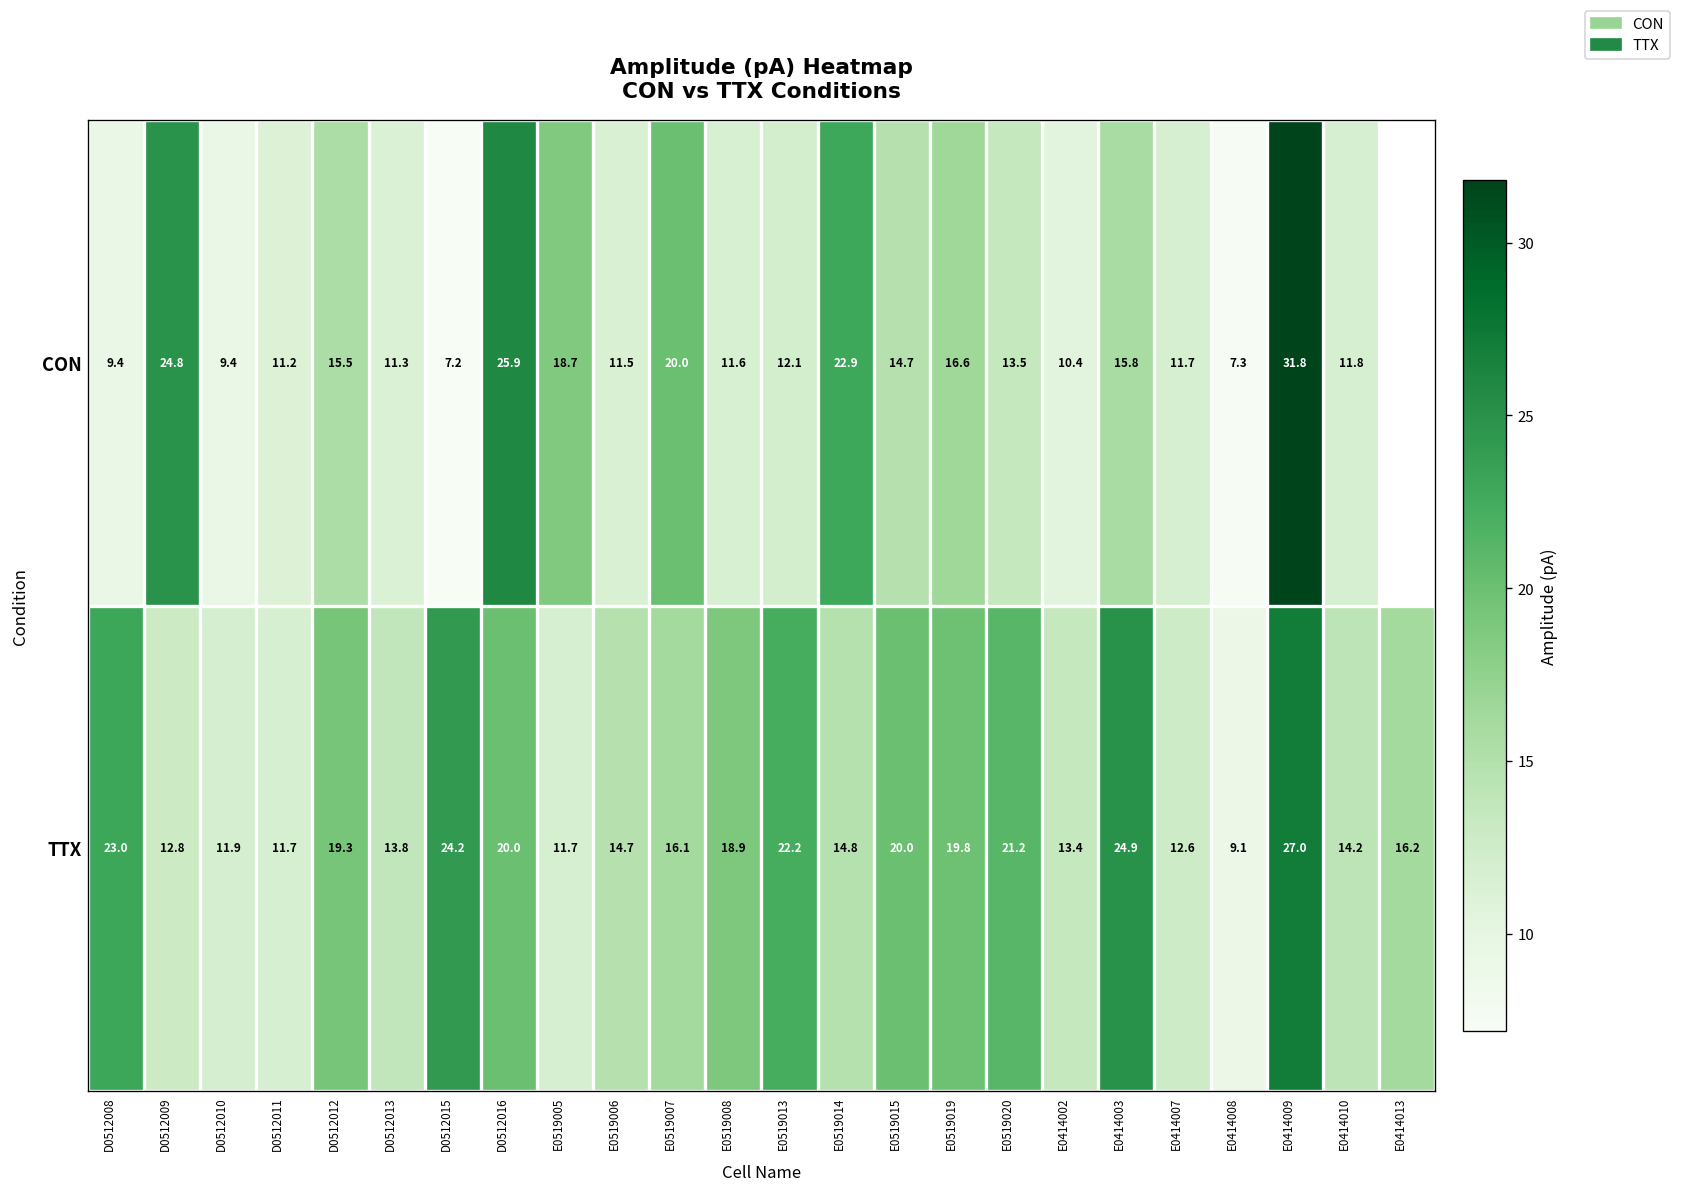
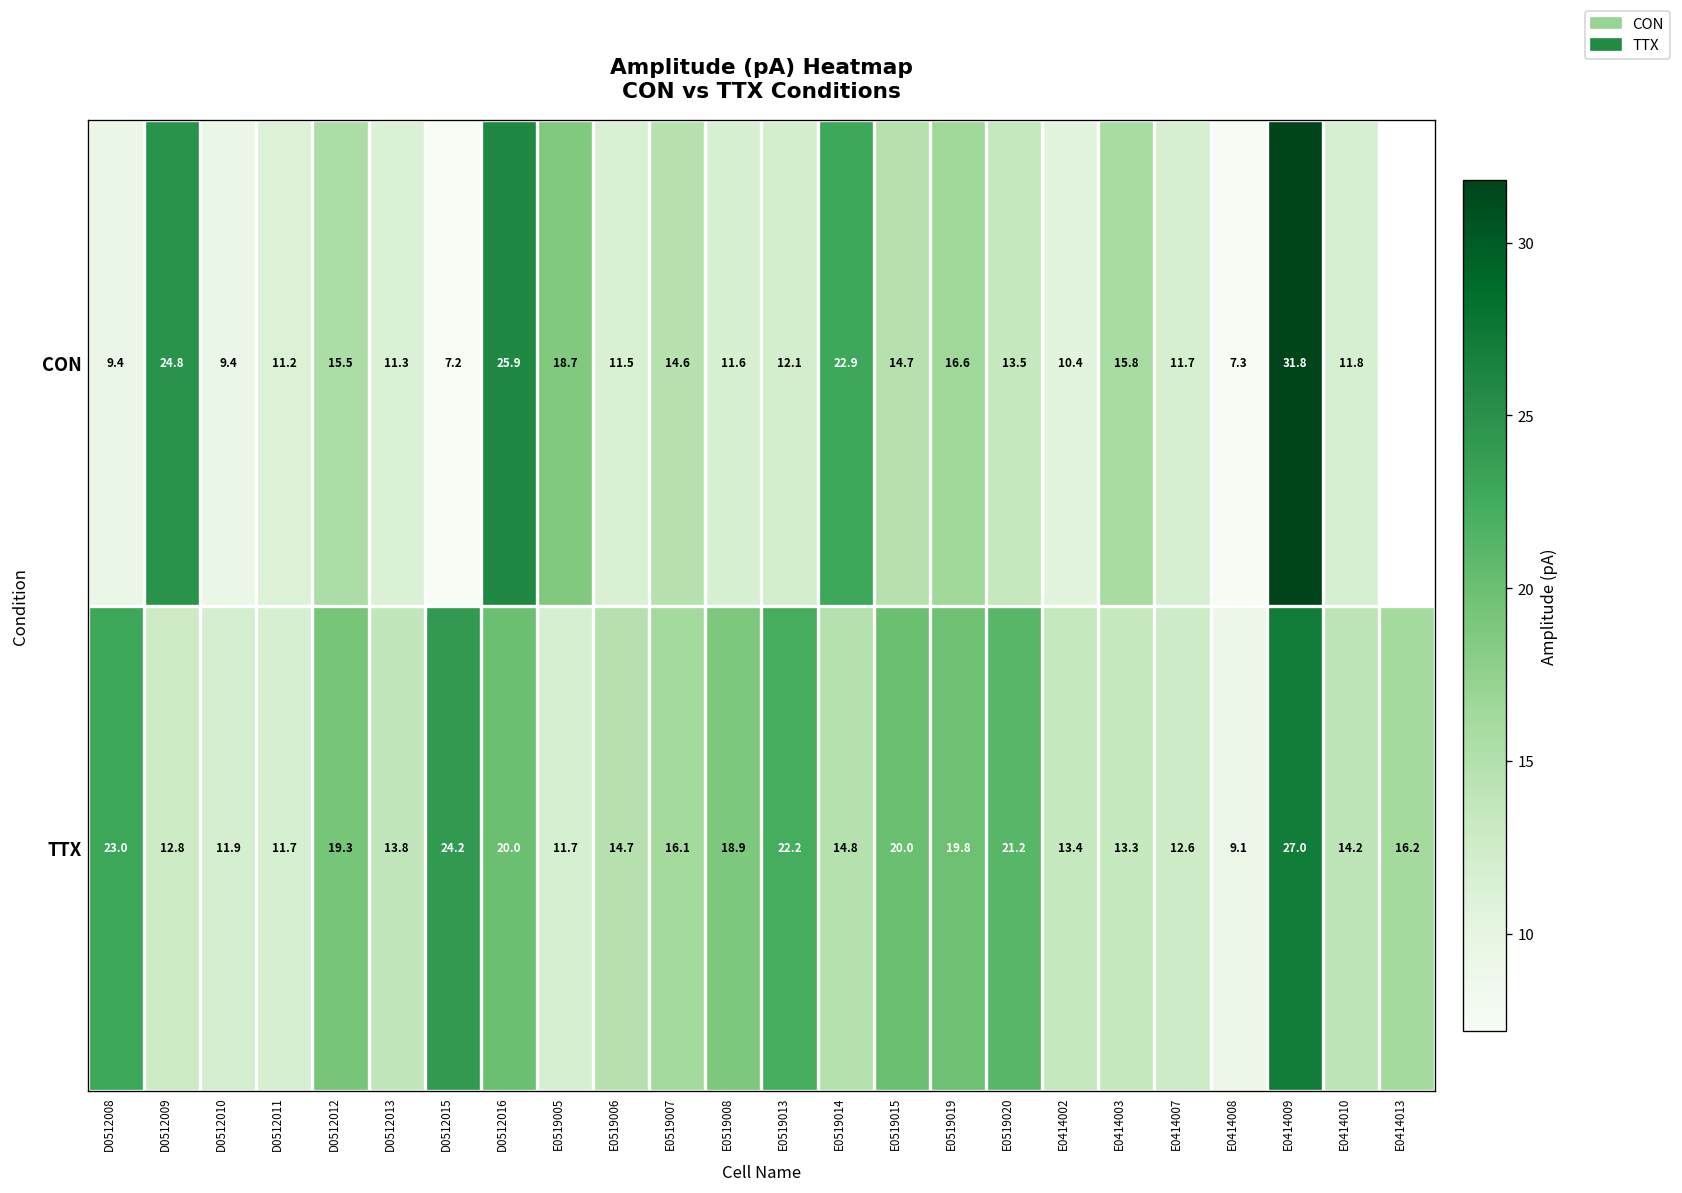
  {
    "CON": {
      "D0512008": 9.4,
      "D0512009": 24.8,
      "D0512010": 9.4,
      "D0512011": 11.2,
      "D0512012": 15.5,
      "D0512013": 11.3,
      "D0512015": 7.2,
      "D0512016": 25.9,
      "E0519005": 18.7,
      "E0519006": 11.5,
-     "E0519007": 20.0,
+     "E0519007": 14.6,
      "E0519008": 11.6,
      "E0519013": 12.1,
      "E0519014": 22.9,
      "E0519015": 14.7,
      "E0519019": 16.6,
      "E0519020": 13.5,
      "E0414002": 10.4,
      "E0414003": 15.8,
      "E0414007": 11.7,
      "E0414008": 7.3,
      "E0414009": 31.8,
      "E0414010": 11.8
    },
    "TTX": {
      "D0512008": 23.0,
      "D0512009": 12.8,
      "D0512010": 11.9,
      "D0512011": 11.7,
      "D0512012": 19.3,
      "D0512013": 13.8,
      "D0512015": 24.2,
      "D0512016": 20.0,
      "E0519005": 11.7,
      "E0519006": 14.7,
      "E0519007": 16.1,
      "E0519008": 18.9,
      "E0519013": 22.2,
      "E0519014": 14.8,
      "E0519015": 20.0,
      "E0519019": 19.8,
      "E0519020": 21.2,
      "E0414002": 13.4,
-     "E0414003": 24.9,
+     "E0414003": 13.3,
      "E0414007": 12.6,
      "E0414008": 9.1,
      "E0414009": 27.0,
      "E0414010": 14.2,
      "E0414013": 16.2
    }
  }
